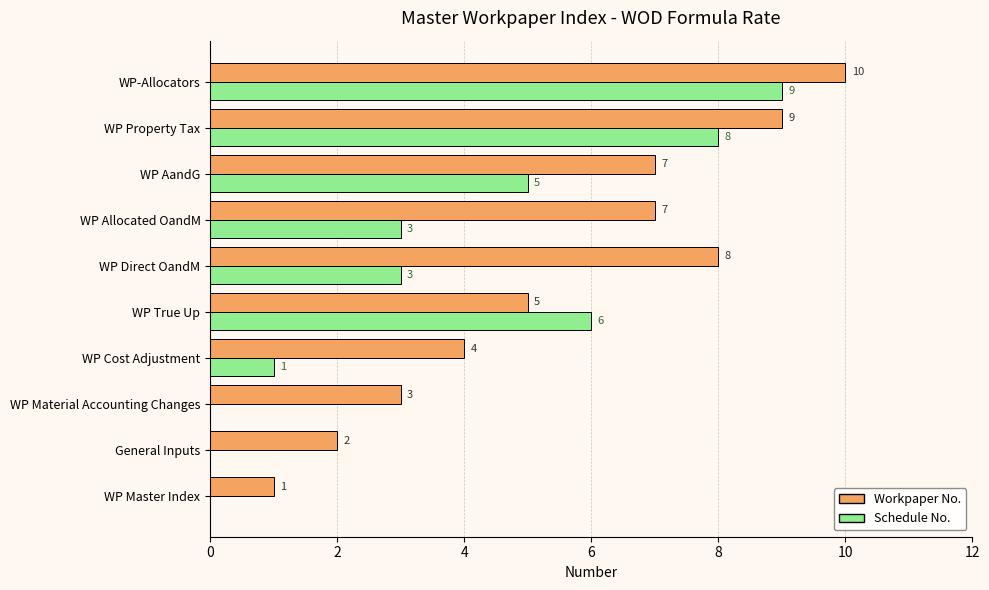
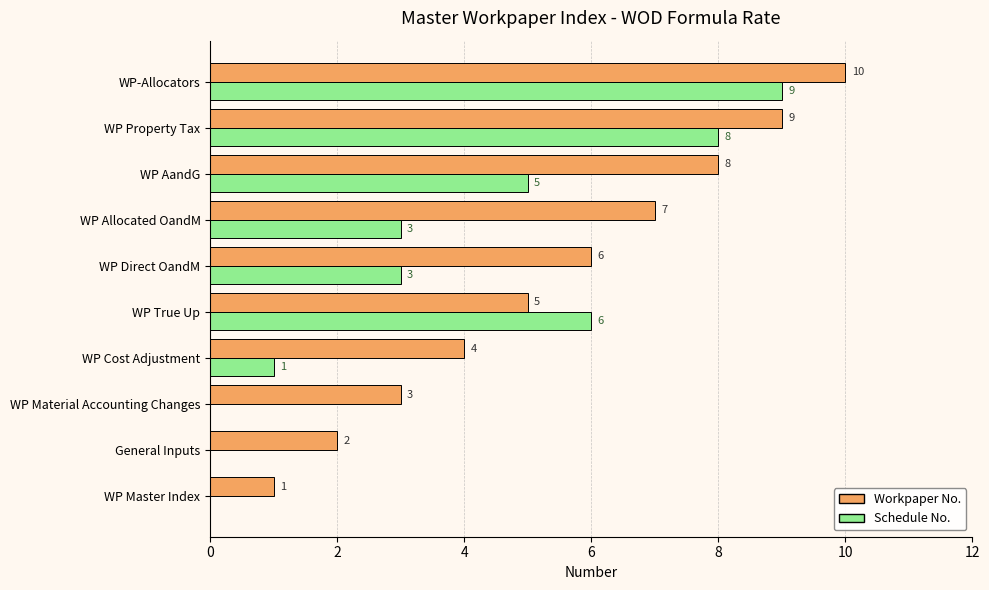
  {
    "Workpaper No.": {
      "WP-Allocators": 10,
      "WP Property Tax": 9,
-     "WP AandG": 7,
+     "WP AandG": 8,
      "WP Allocated OandM": 7,
-     "WP Direct OandM": 8,
+     "WP Direct OandM": 6,
      "WP True Up": 5,
      "WP Cost Adjustment": 4,
      "WP Material Accounting Changes": 3,
      "General Inputs": 2,
      "WP Master Index": 1
    },
    "Schedule No.": {
      "WP-Allocators": 9,
      "WP Property Tax": 8,
      "WP AandG": 5,
      "WP Allocated OandM": 3,
      "WP Direct OandM": 3,
      "WP True Up": 6,
      "WP Cost Adjustment": 1
    }
  }
